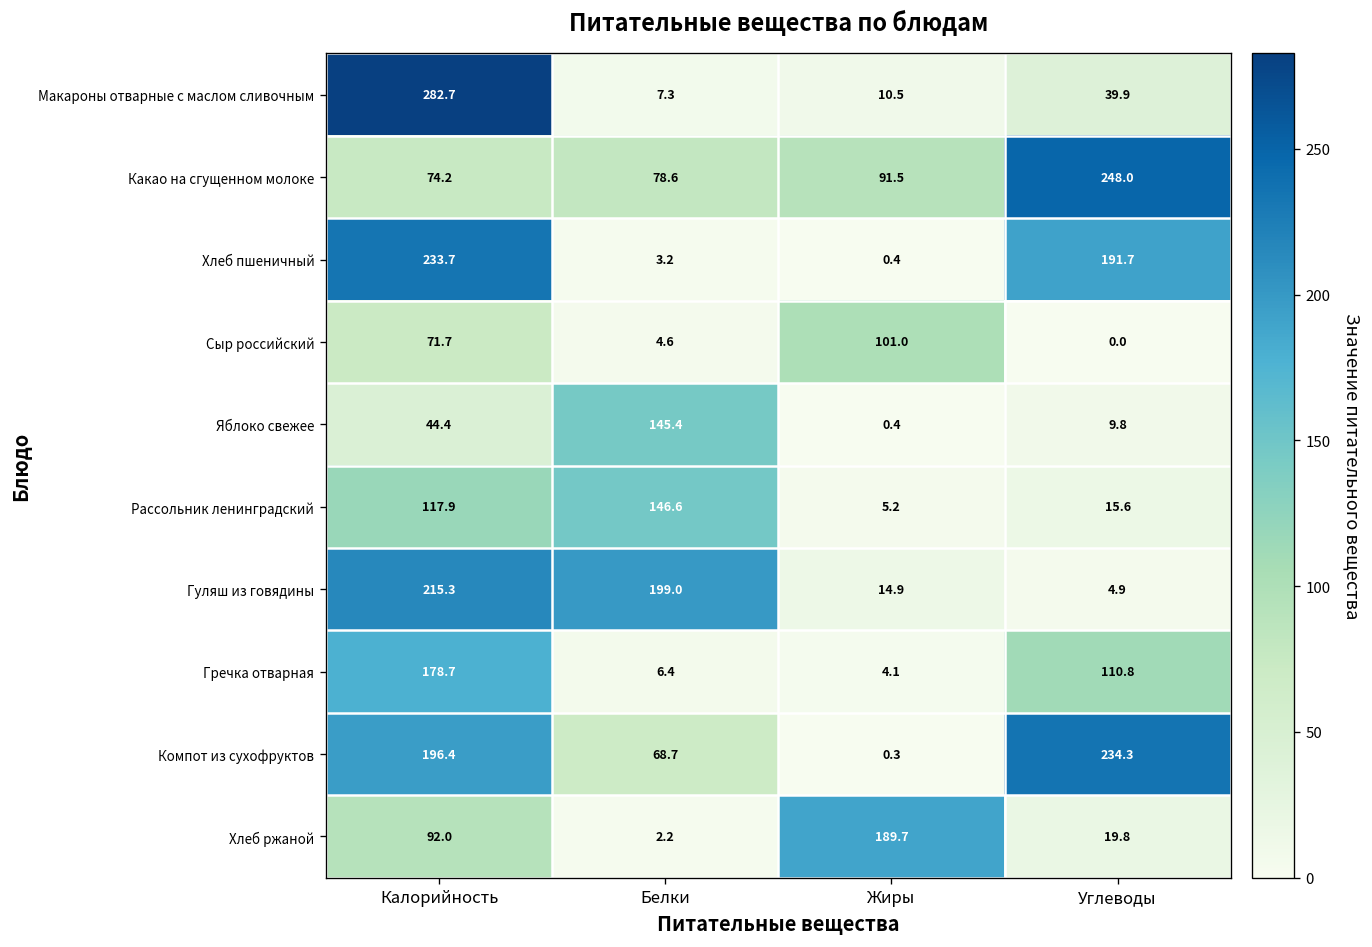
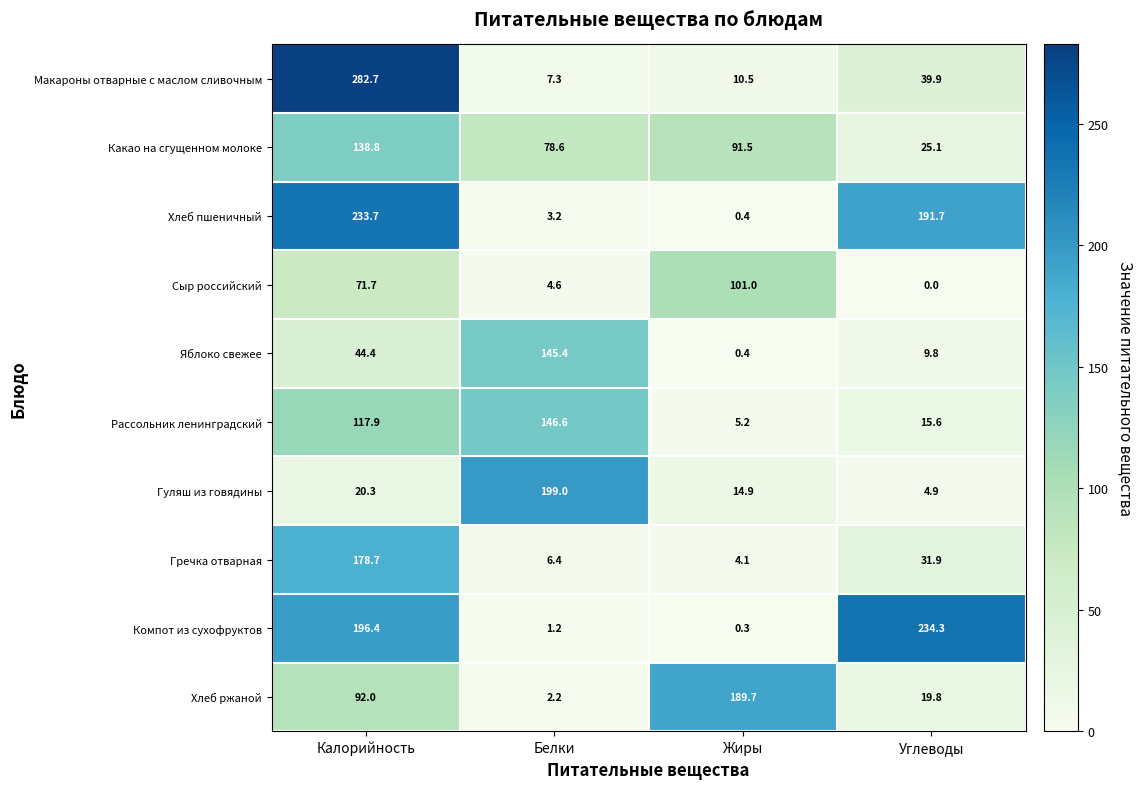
  {
    "Макароны отварные с маслом сливочным": {
      "Калорийность": 282.7,
      "Белки": 7.3,
      "Жиры": 10.5,
      "Углеводы": 39.9
    },
    "Какао на сгущенном молоке": {
-     "Калорийность": 74.2,
+     "Калорийность": 138.8,
      "Белки": 78.6,
      "Жиры": 91.5,
-     "Углеводы": 248.0
+     "Углеводы": 25.1
    },
    "Хлеб пшеничный": {
      "Калорийность": 233.7,
      "Белки": 3.2,
      "Жиры": 0.4,
      "Углеводы": 191.7
    },
    "Сыр российский": {
      "Калорийность": 71.7,
      "Белки": 4.6,
      "Жиры": 101.0,
      "Углеводы": 0.0
    },
    "Яблоко свежее": {
      "Калорийность": 44.4,
      "Белки": 145.4,
      "Жиры": 0.4,
      "Углеводы": 9.8
    },
    "Рассольник ленинградский": {
      "Калорийность": 117.9,
      "Белки": 146.6,
      "Жиры": 5.2,
      "Углеводы": 15.6
    },
    "Гуляш из говядины": {
-     "Калорийность": 215.3,
+     "Калорийность": 20.3,
      "Белки": 199.0,
      "Жиры": 14.9,
      "Углеводы": 4.9
    },
    "Гречка отварная": {
      "Калорийность": 178.7,
      "Белки": 6.4,
      "Жиры": 4.1,
-     "Углеводы": 110.8
+     "Углеводы": 31.9
    },
    "Компот из сухофруктов": {
      "Калорийность": 196.4,
-     "Белки": 68.7,
+     "Белки": 1.2,
      "Жиры": 0.3,
      "Углеводы": 234.3
    },
    "Хлеб ржаной": {
      "Калорийность": 92.0,
      "Белки": 2.2,
      "Жиры": 189.7,
      "Углеводы": 19.8
    }
  }
